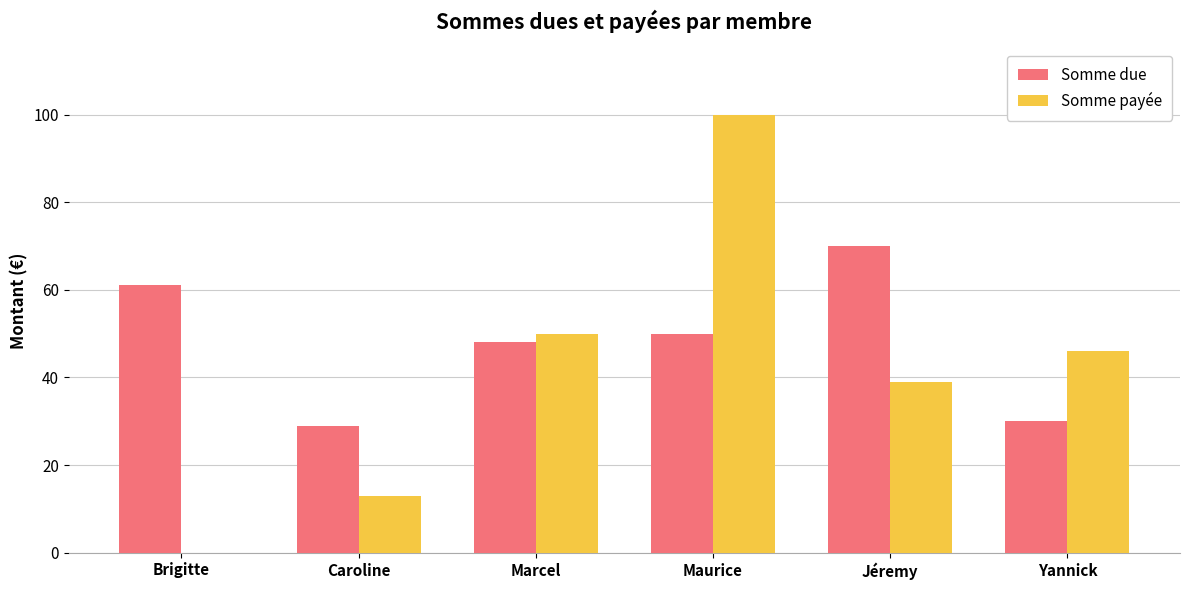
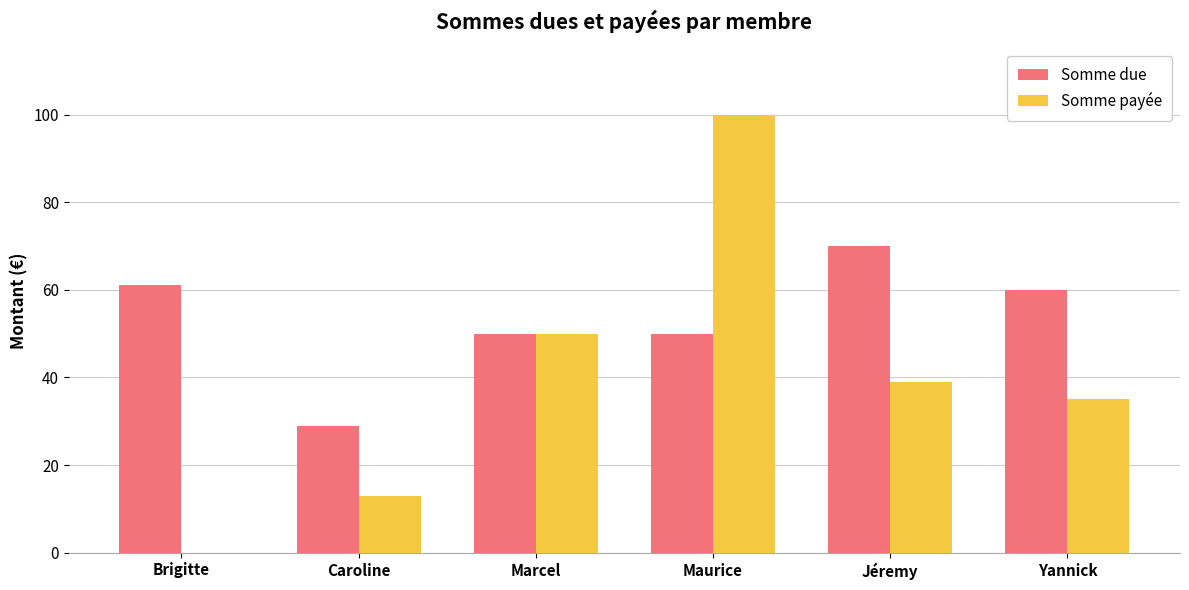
  {
    "Somme due": {
      "Brigitte": 61,
      "Caroline": 29,
-     "Marcel": 48,
+     "Marcel": 50,
      "Maurice": 50,
      "Jéremy": 70,
-     "Yannick": 30
+     "Yannick": 60
    },
    "Somme payée": {
      "Brigitte": 0,
      "Caroline": 13,
      "Marcel": 50,
      "Maurice": 100,
      "Jéremy": 39,
-     "Yannick": 46
+     "Yannick": 35
    }
  }
